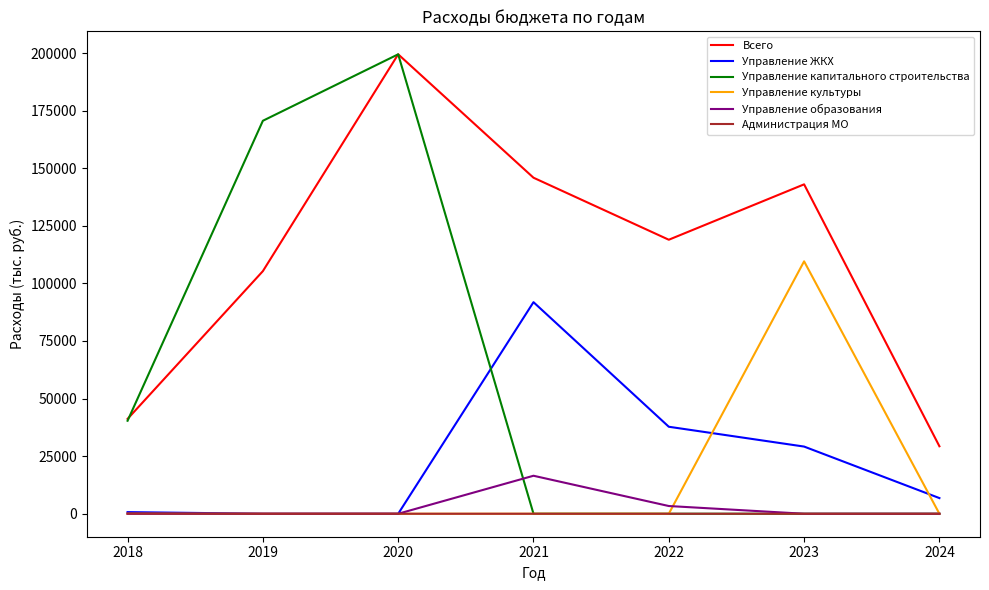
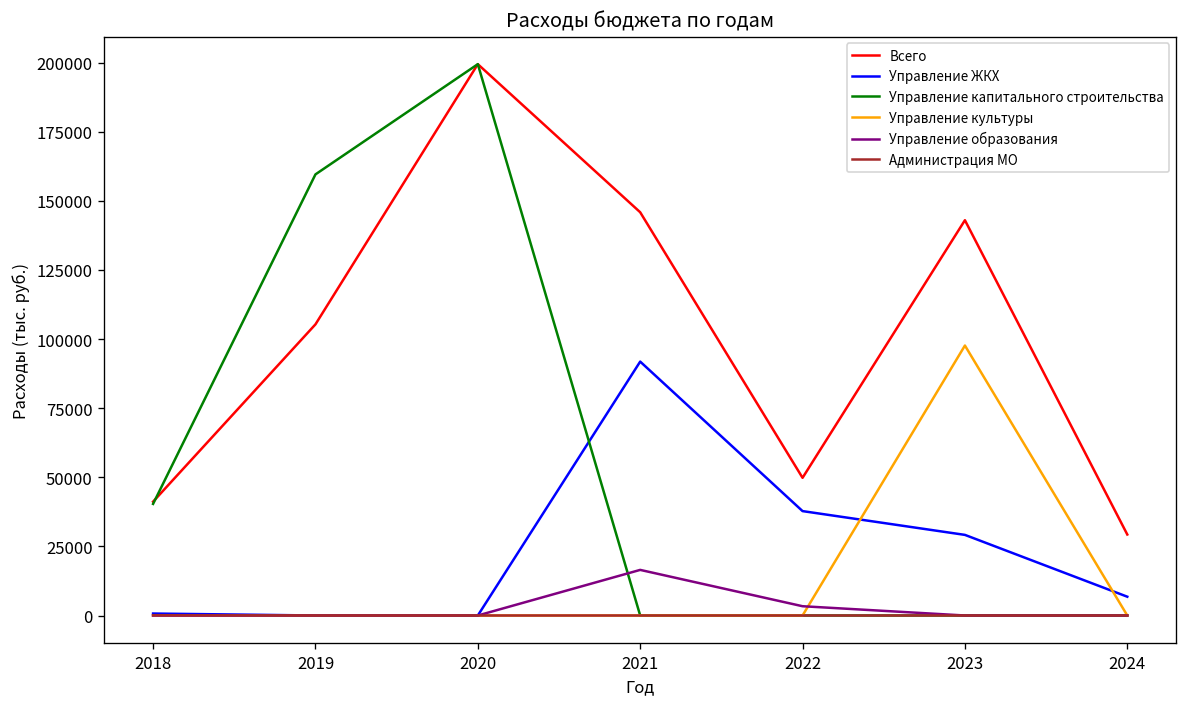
  {
    "Всего": {
      "2019": 105000,
      "2021": 146000,
-     "2022": 119000,
+     "2022": 50000,
      "2023": 143000,
      "2024": 29000
    },
    "Управление ЖКХ": {
      "2021": 92000,
      "2022": 38000,
      "2023": 29000,
      "2024": 7000
    },
    "Управление капитального строительства": {
-     "2019": 171000
+     "2019": 160000
    },
    "Управление культуры": {
-     "2023": 110000
+     "2023": 98000
    },
    "Управление образования": {
      "2021": 16000,
      "2022": 3000
    }
  }
